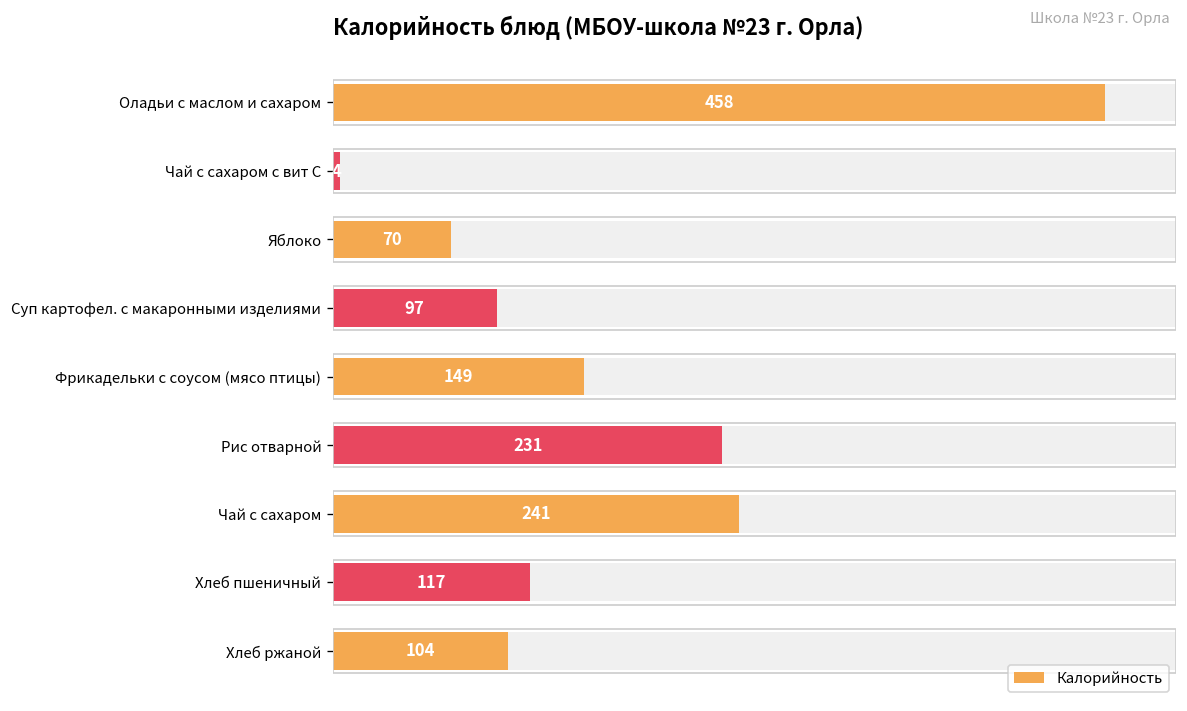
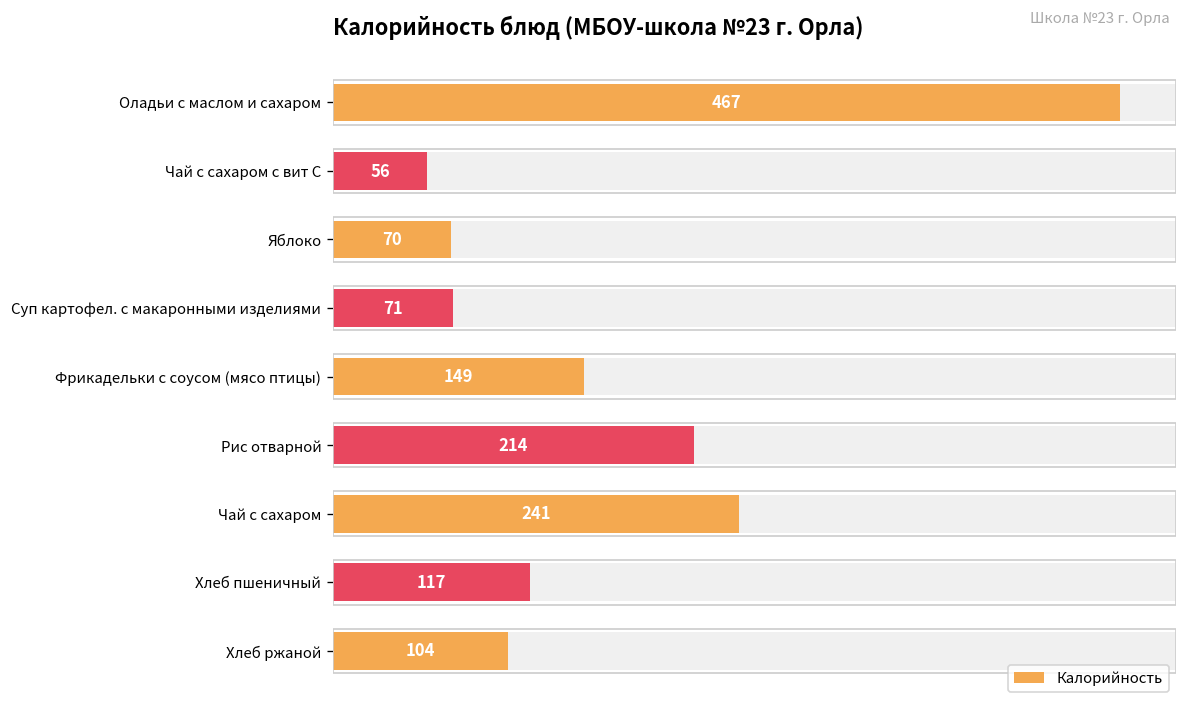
  {
    "Калорийность": {
-     "Оладьи с маслом и сахаром": 458,
-     "Чай с сахаром с вит С": 4,
-     "Суп картофел. с макаронными изделиями": 97,
-     "Рис отварной": 231
+     "Оладьи с маслом и сахаром": 467,
+     "Чай с сахаром с вит С": 56,
+     "Суп картофел. с макаронными изделиями": 71,
+     "Рис отварной": 214
    }
  }
